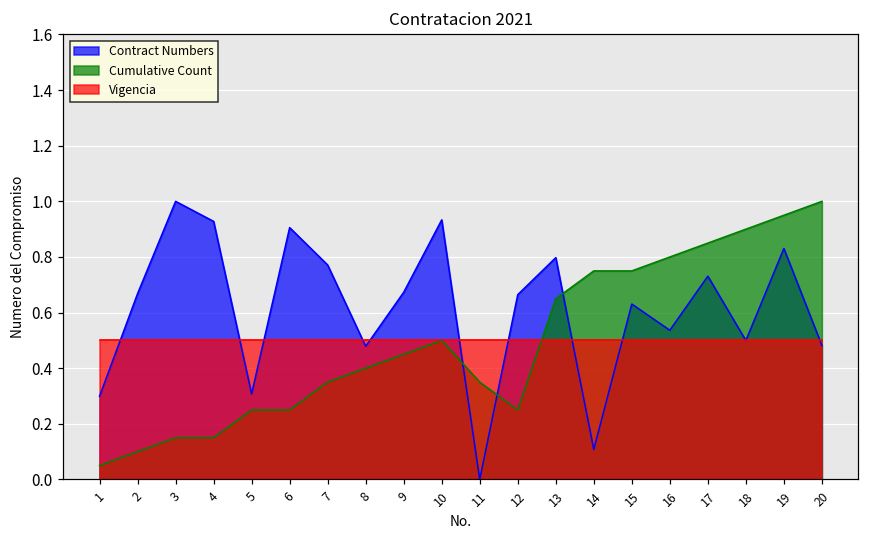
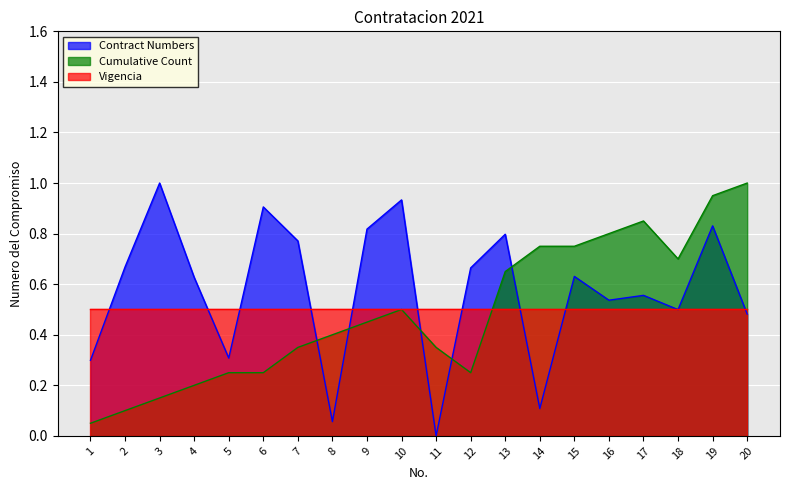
  {
    "Contract Numbers": {
      "1": 0.30,
      "2": 0.67,
      "3": 1.00,
-     "4": 0.93,
+     "4": 0.63,
      "5": 0.31,
      "6": 0.91,
      "7": 0.77,
-     "8": 0.48,
-     "9": 0.67,
+     "8": 0.06,
+     "9": 0.82,
      "10": 0.93,
      "11": 0.00,
      "12": 0.66,
      "13": 0.80,
      "14": 0.11,
      "15": 0.63,
      "16": 0.54,
-     "17": 0.73,
+     "17": 0.56,
      "19": 0.83,
      "20": 0.48
    },
    "Cumulative Count": {
      "1": 0.05,
      "2": 0.10,
      "3": 0.15,
-     "4": 0.15,
+     "4": 0.20,
      "5": 0.25,
      "6": 0.25,
      "7": 0.35,
      "8": 0.40,
      "9": 0.45,
      "11": 0.35,
      "12": 0.25,
      "13": 0.65,
      "14": 0.75,
      "15": 0.75,
      "16": 0.80,
      "17": 0.85,
-     "18": 0.90,
+     "18": 0.70,
      "19": 0.95,
      "20": 1.00
    },
    "Vigencia": {
      "1": 0.50,
      "2": 0.50,
      "3": 0.50,
      "4": 0.50,
      "5": 0.50,
      "6": 0.50,
      "7": 0.50,
      "8": 0.50,
      "9": 0.50,
      "11": 0.50,
      "12": 0.50,
      "13": 0.50,
      "14": 0.50,
      "15": 0.50,
      "16": 0.50,
      "17": 0.50,
      "19": 0.50,
      "20": 0.50
    }
  }
